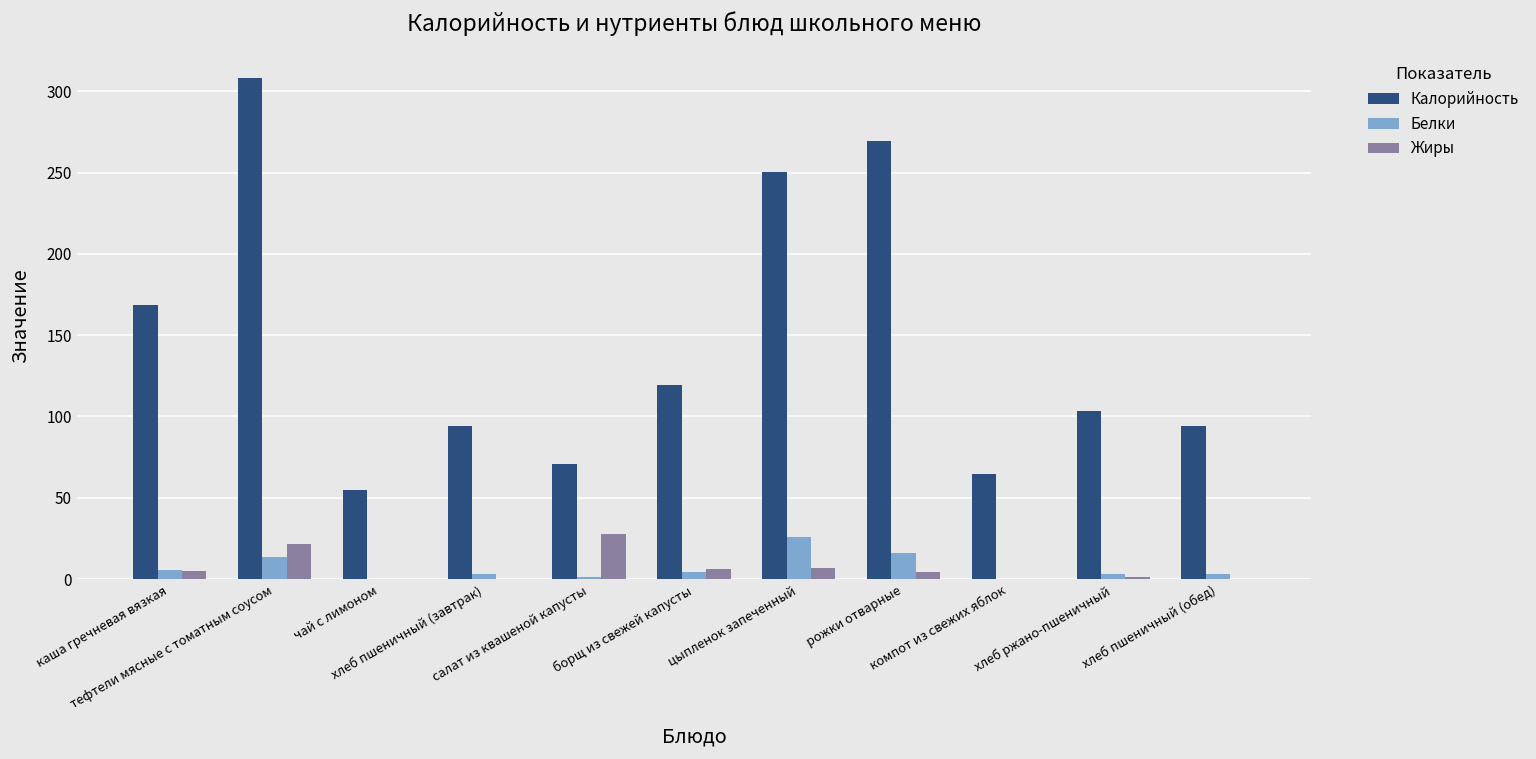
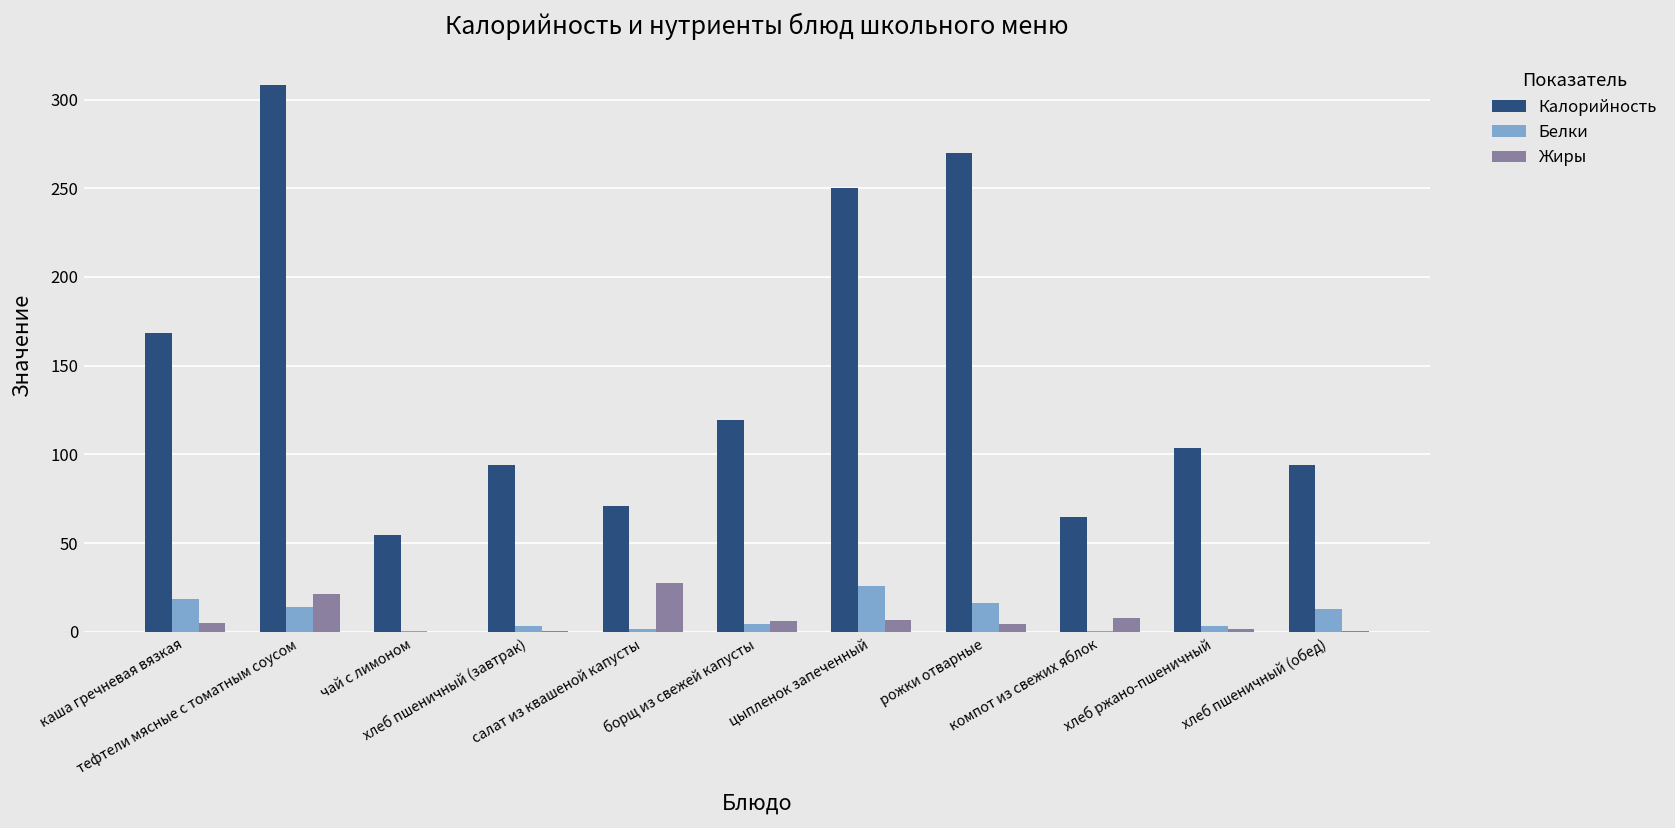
  {
    "Калорийность": {
      "каша гречневая вязкая": 169,
      "тефтели мясные с томатным соусом": 308,
      "чай с лимоном": 55,
      "хлеб пшеничный (завтрак)": 94,
      "салат из квашеной капусты": 71,
      "борщ из свежей капусты": 119,
      "цыпленок запеченный": 250,
      "рожки отварные": 270,
      "компот из свежих яблок": 65,
      "хлеб ржано-пшеничный": 104,
      "хлеб пшеничный (обед)": 94
    },
    "Белки": {
-     "каша гречневая вязкая": 6,
+     "каша гречневая вязкая": 18,
      "тефтели мясные с томатным соусом": 14,
      "хлеб пшеничный (завтрак)": 3,
      "борщ из свежей капусты": 5,
      "цыпленок запеченный": 26,
      "рожки отварные": 16,
      "хлеб ржано-пшеничный": 3,
-     "хлеб пшеничный (обед)": 3
+     "хлеб пшеничный (обед)": 13
    },
    "Жиры": {
      "каша гречневая вязкая": 5,
      "тефтели мясные с томатным соусом": 21,
      "салат из квашеной капусты": 27,
      "борщ из свежей капусты": 6,
      "цыпленок запеченный": 7,
      "рожки отварные": 5,
-     "компот из свежих яблок": 0
+     "компот из свежих яблок": 8
    }
  }
